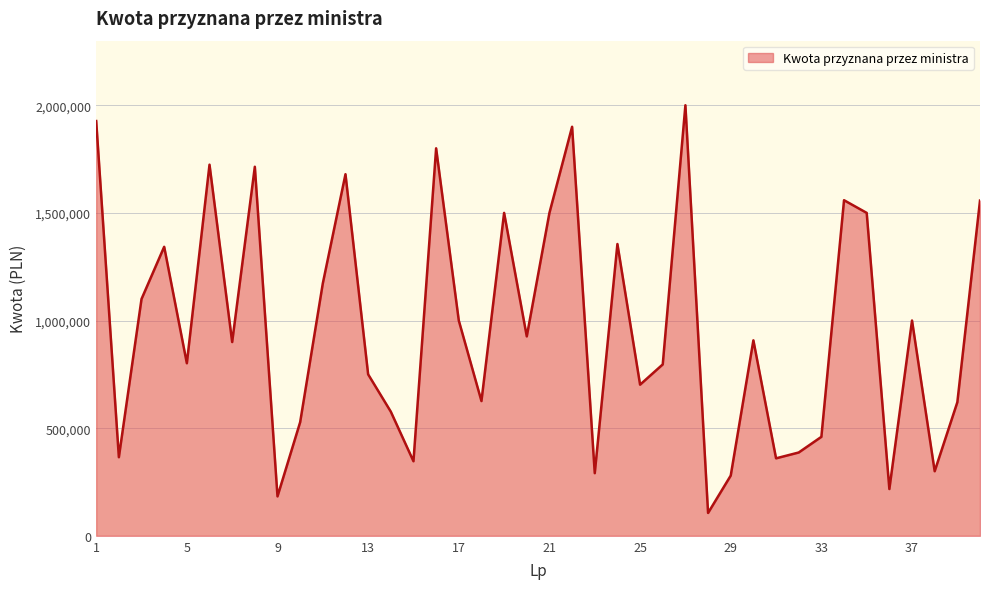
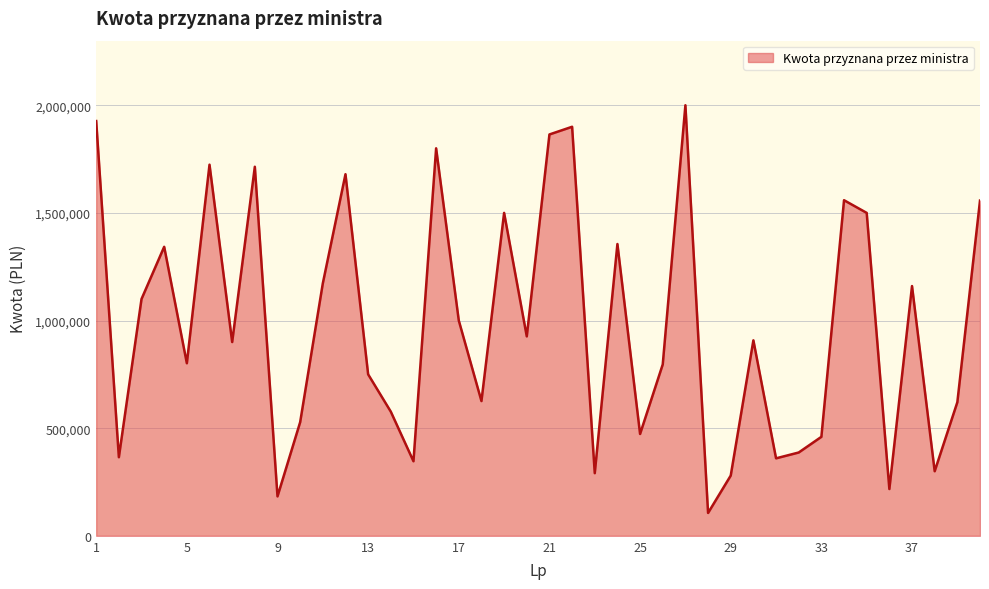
  {
    "1": "1,930,000",
    "5": "800,000",
    "9": "180,000",
    "13": "750,000",
    "17": "1,000,000",
-   "21": "1,500,000",
-   "25": "700,000",
+   "21": "1,860,000",
+   "25": "470,000",
    "29": "280,000",
    "33": "460,000",
-   "37": "1,000,000"
+   "37": "1,160,000"
  }
